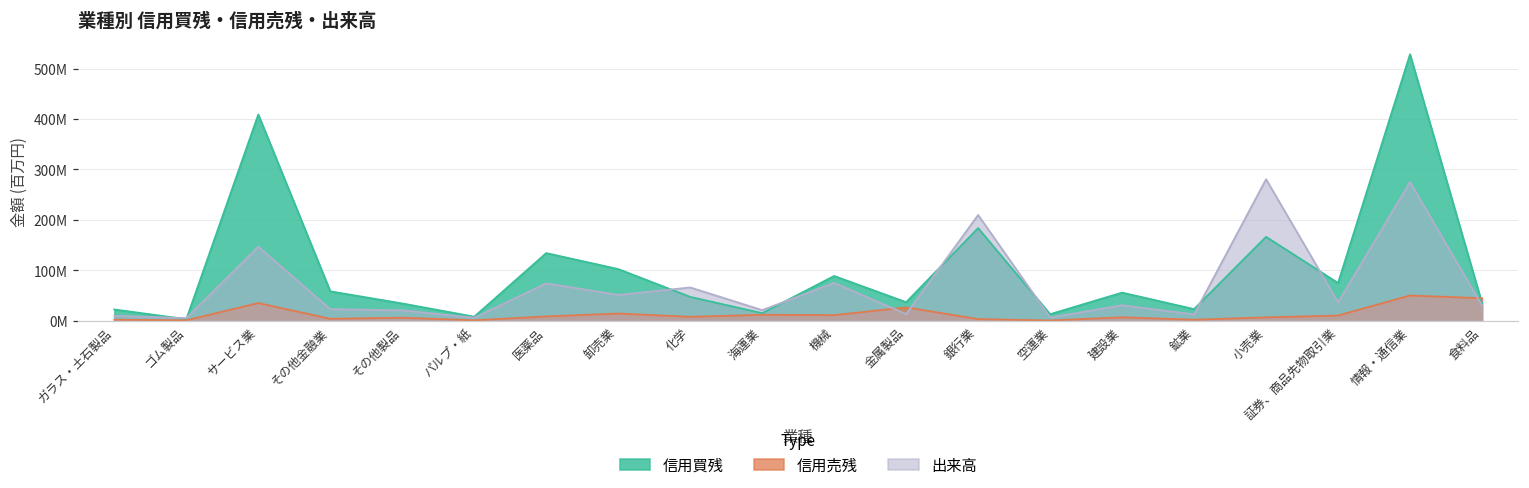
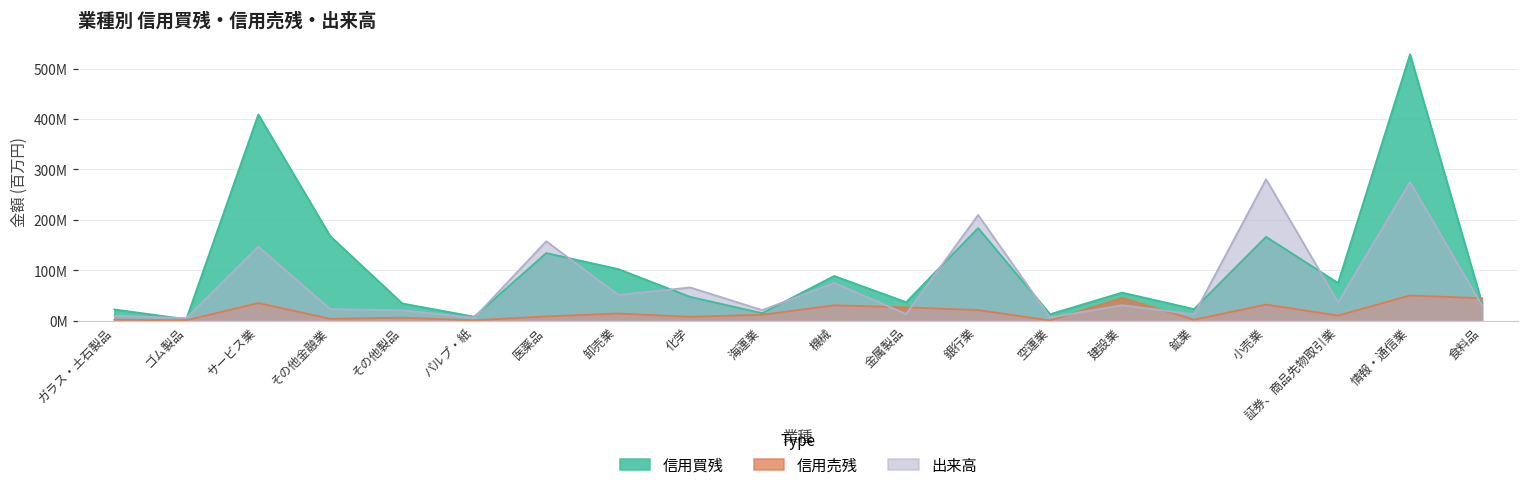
  {
    "信用買残": {
      "ガラス・土石製品": 20000000,
      "サービス業": 410000000,
-     "その他金融業": 60000000,
+     "その他金融業": 170000000,
      "その他製品": 30000000,
      "医薬品": 130000000,
      "卸売業": 100000000,
      "化学": 50000000,
      "機械": 90000000,
      "金属製品": 40000000,
      "銀行業": 180000000,
      "空運業": 10000000,
      "建設業": 60000000,
      "鉱業": 20000000,
      "小売業": 170000000,
      "証券、商品先物取引業": 70000000,
      "情報・通信業": 530000000
    },
    "信用売残": {
      "ガラス・土石製品": 0,
      "サービス業": 40000000,
      "その他金融業": 0,
      "その他製品": 10000000,
      "医薬品": 10000000,
      "卸売業": 10000000,
      "化学": 10000000,
-     "機械": 10000000,
+     "機械": 30000000,
      "金属製品": 30000000,
-     "銀行業": 0,
+     "銀行業": 20000000,
      "空運業": 0,
-     "建設業": 10000000,
+     "建設業": 50000000,
      "鉱業": 0,
-     "小売業": 10000000,
+     "小売業": 30000000,
      "証券、商品先物取引業": 10000000,
      "情報・通信業": 50000000,
      "食料品": 40000000
    },
    "出来高": {
      "ガラス・土石製品": 10000000,
      "サービス業": 150000000,
      "その他金融業": 20000000,
      "その他製品": 20000000,
-     "医薬品": 70000000,
+     "医薬品": 160000000,
      "卸売業": 50000000,
      "化学": 70000000,
      "海運業": 20000000,
      "機械": 80000000,
      "金属製品": 10000000,
      "銀行業": 210000000,
      "空運業": 10000000,
      "建設業": 30000000,
      "鉱業": 10000000,
      "小売業": 280000000,
      "証券、商品先物取引業": 40000000,
      "情報・通信業": 280000000
    }
  }
